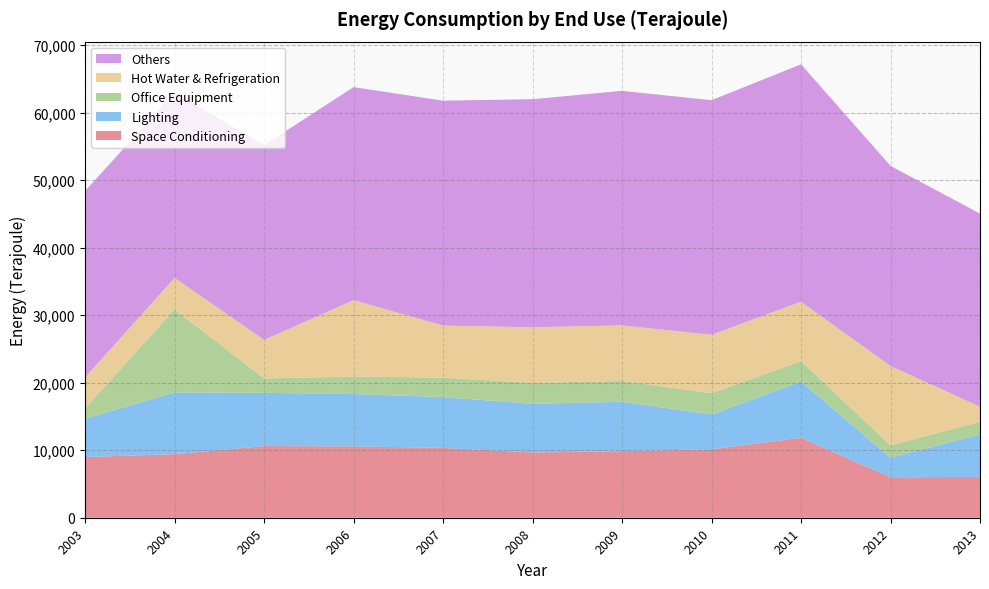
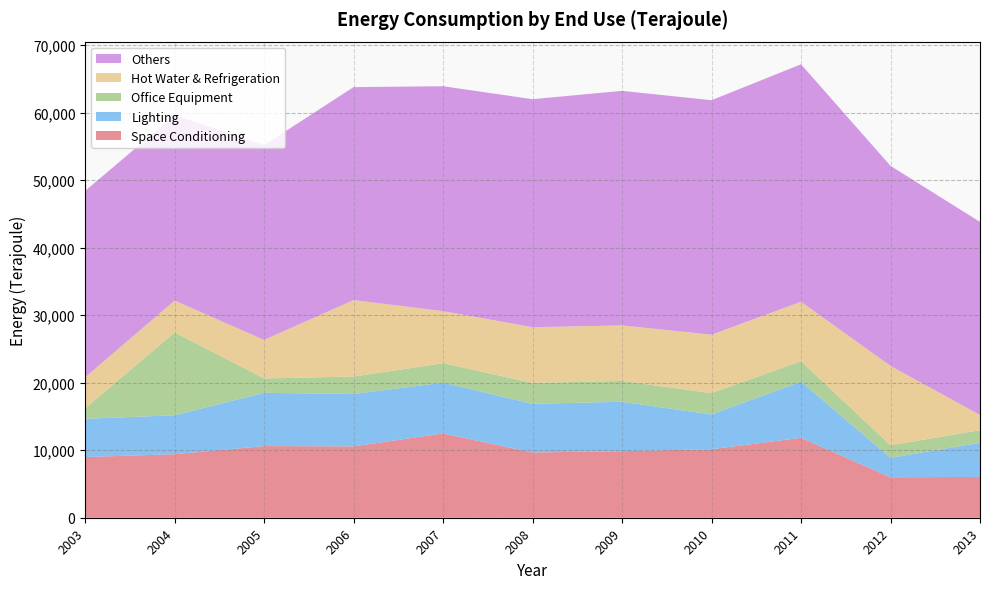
  {
    "Space Conditioning": {
      "2003": "9,000",
      "2004": "9,000",
      "2005": "11,000",
      "2006": "11,000",
-     "2007": "10,000",
+     "2007": "12,000",
      "2008": "10,000",
      "2009": "10,000",
      "2010": "10,000",
      "2011": "12,000",
      "2012": "6,000",
      "2013": "6,000"
    },
    "Lighting": {
      "2003": "6,000",
-     "2004": "9,000",
+     "2004": "6,000",
      "2005": "8,000",
      "2006": "8,000",
      "2007": "8,000",
      "2008": "7,000",
      "2009": "7,000",
      "2010": "5,000",
      "2011": "8,000",
      "2012": "3,000",
-     "2013": "6,000"
+     "2013": "5,000"
    },
    "Office Equipment": {
      "2003": "2,000",
      "2004": "12,000",
      "2005": "2,000",
      "2006": "3,000",
      "2007": "3,000",
      "2008": "3,000",
      "2009": "3,000",
      "2010": "3,000",
      "2011": "3,000",
      "2012": "2,000",
      "2013": "2,000"
    },
    "Hot Water & Refrigeration": {
      "2003": "5,000",
      "2004": "5,000",
      "2005": "6,000",
      "2006": "11,000",
      "2007": "8,000",
      "2008": "8,000",
      "2009": "8,000",
      "2010": "9,000",
      "2011": "9,000",
      "2012": "12,000",
      "2013": "2,000"
    },
    "Others": {
      "2003": "28,000",
      "2006": "32,000",
      "2007": "33,000",
      "2008": "34,000",
      "2009": "35,000",
      "2010": "35,000",
      "2011": "35,000",
      "2012": "30,000",
      "2013": "29,000"
    }
  }
